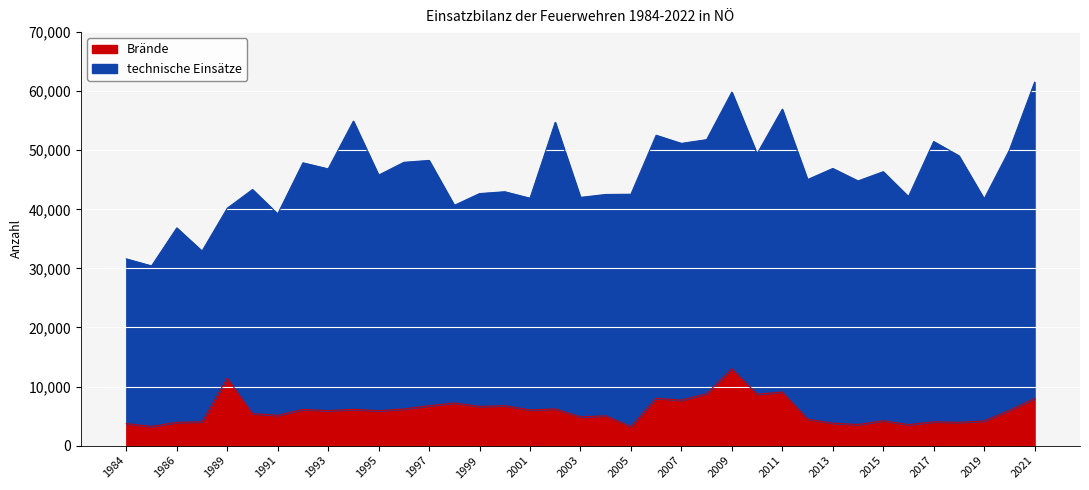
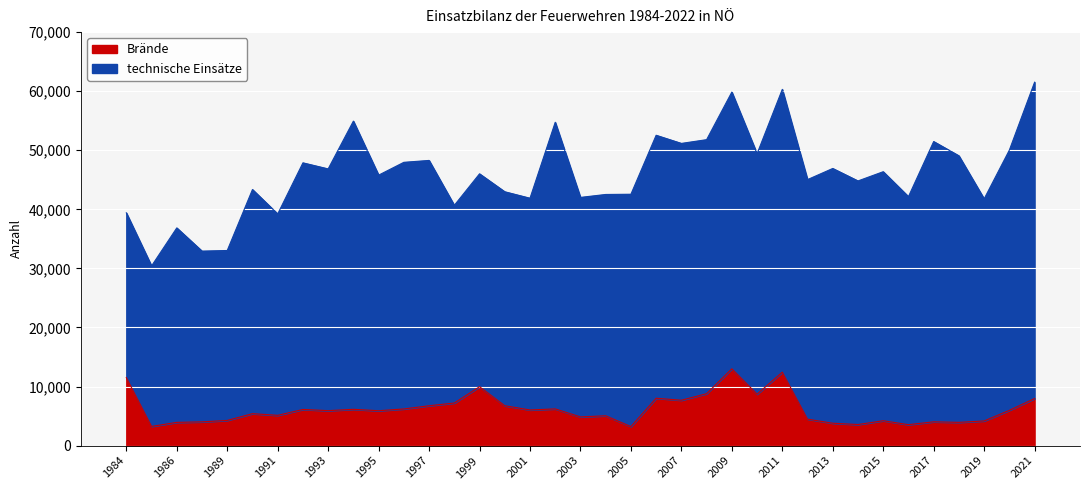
  {
    "Brände": {
-     "1984": "4,000",
+     "1984": "12,000",
      "1986": "4,000",
-     "1989": "11,000",
+     "1989": "4,000",
      "1991": "5,000",
      "1993": "6,000",
      "1995": "6,000",
      "1997": "7,000",
-     "1999": "7,000",
+     "1999": "10,000",
      "2001": "6,000",
      "2003": "5,000",
      "2005": "3,000",
      "2007": "8,000",
      "2009": "13,000",
-     "2011": "9,000",
+     "2011": "12,000",
      "2013": "4,000",
      "2015": "4,000",
      "2017": "4,000",
      "2019": "4,000",
      "2021": "8,000"
    },
    "technische Einsätze": {
      "1984": "28,000",
      "1986": "33,000",
      "1989": "29,000",
      "1991": "34,000",
      "1993": "41,000",
      "1995": "40,000",
      "1997": "42,000",
      "1999": "36,000",
      "2001": "36,000",
      "2003": "37,000",
      "2005": "39,000",
      "2007": "43,000",
      "2009": "47,000",
      "2011": "48,000",
      "2013": "43,000",
      "2015": "42,000",
      "2017": "47,000",
      "2019": "38,000",
      "2021": "54,000"
    }
  }
